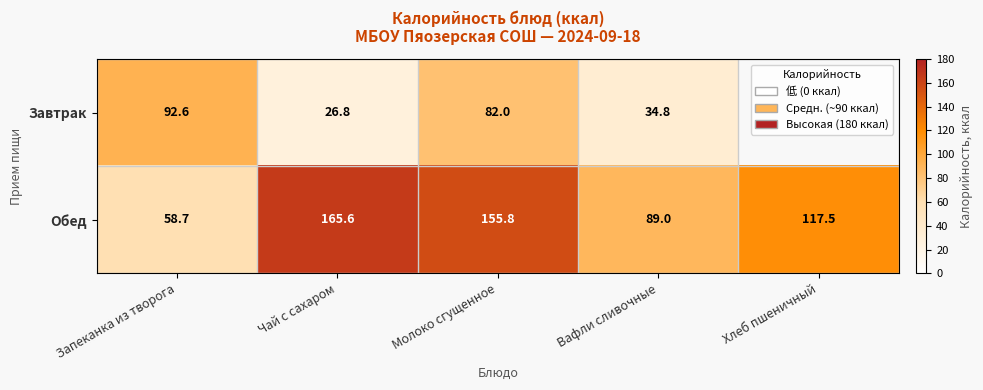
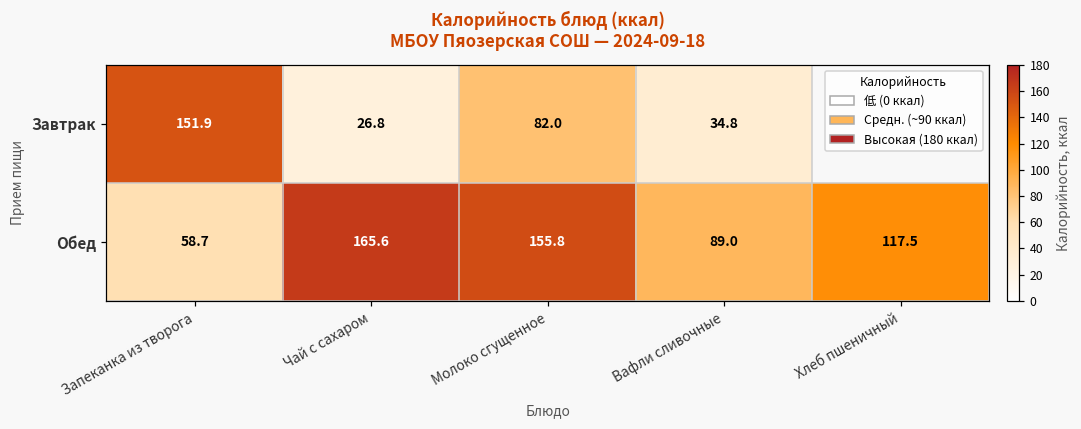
  {
    "Завтрак": {
-     "Запеканка из творога": 92.6,
+     "Запеканка из творога": 151.9,
      "Чай с сахаром": 26.8,
      "Молоко сгущенное": 82.0,
      "Вафли сливочные": 34.8
    },
    "Обед": {
      "Запеканка из творога": 58.7,
      "Чай с сахаром": 165.6,
      "Молоко сгущенное": 155.8,
      "Вафли сливочные": 89.0,
      "Хлеб пшеничный": 117.5
    }
  }
